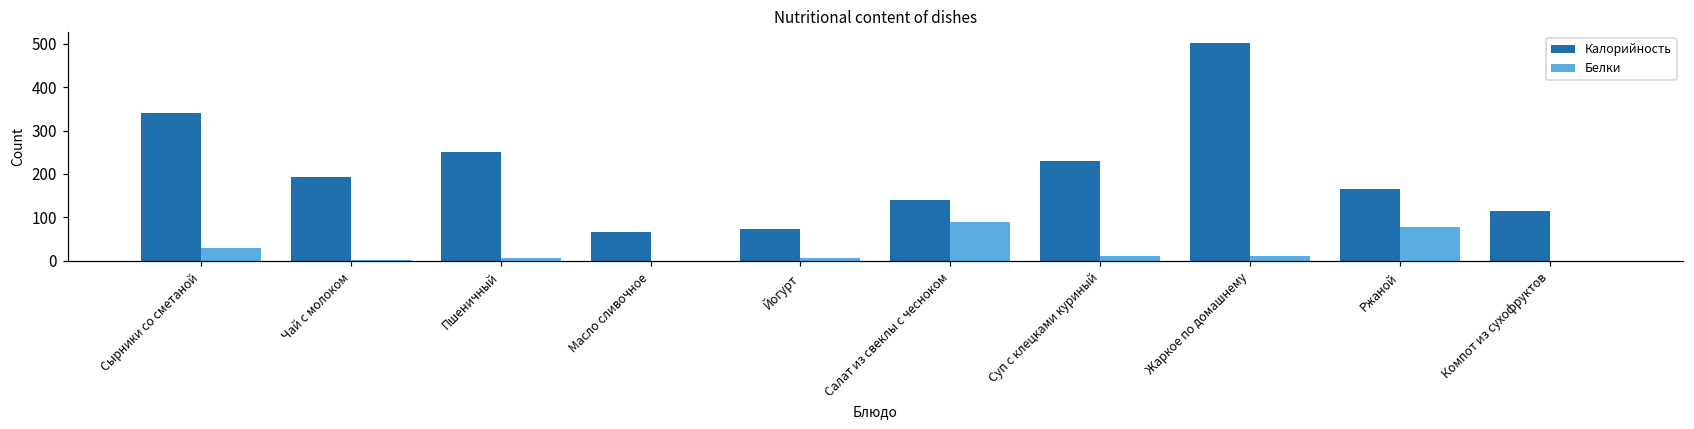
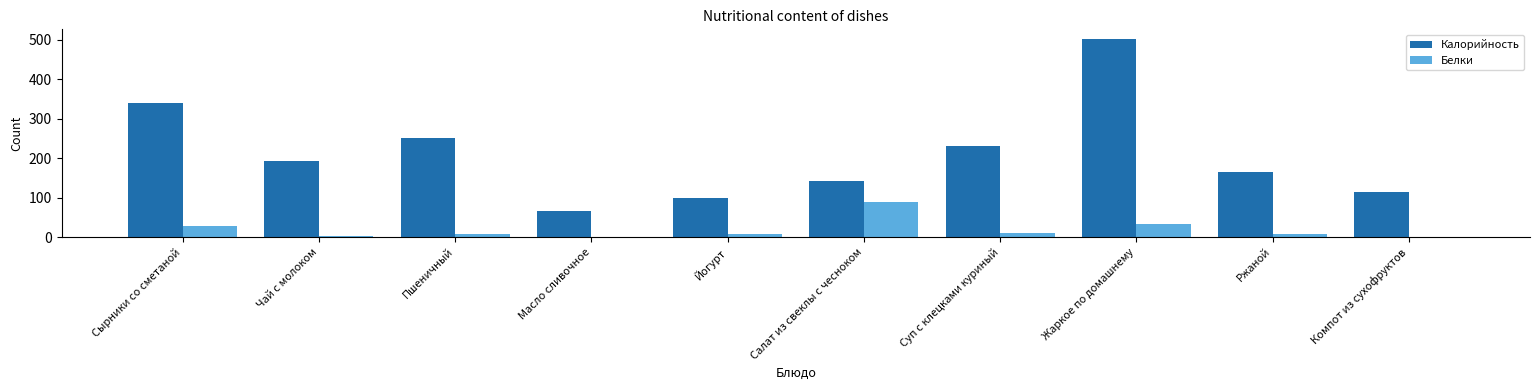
  {
    "Калорийность": {
      "Сырники со сметаной": 340,
      "Чай с молоком": 190,
      "Пшеничный": 250,
      "Масло сливочное": 70,
-     "Йогурт": 70,
+     "Йогурт": 100,
      "Салат из свеклы с чесноком": 140,
      "Суп с клецками куриный": 230,
      "Жаркое по домашнему": 500,
      "Ржаной": 170,
      "Компот из сухофруктов": 110
    },
    "Белки": {
      "Сырники со сметаной": 30,
      "Пшеничный": 10,
      "Йогурт": 10,
      "Салат из свеклы с чесноком": 90,
      "Суп с клецками куриный": 10,
-     "Жаркое по домашнему": 10,
-     "Ржаной": 80
+     "Жаркое по домашнему": 30,
+     "Ржаной": 10
    }
  }
